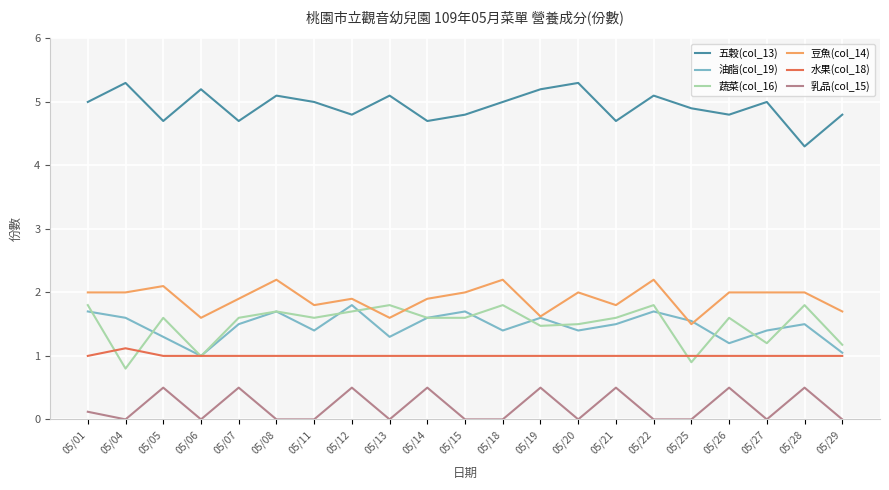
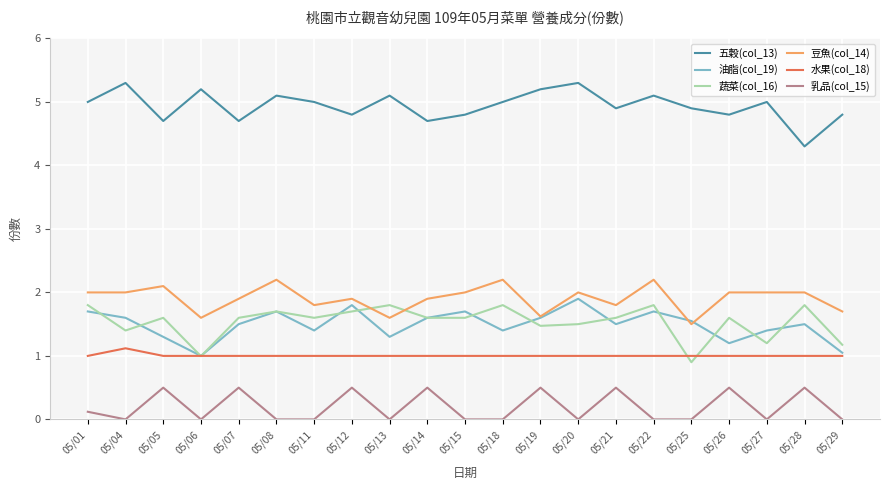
  {
    "五穀(col_13)": {
      "05/01": 5.0,
      "05/04": 5.3,
      "05/05": 4.7,
      "05/06": 5.2,
      "05/07": 4.7,
      "05/08": 5.1,
      "05/11": 5.0,
      "05/12": 4.8,
      "05/13": 5.1,
      "05/14": 4.7,
      "05/15": 4.8,
      "05/18": 5.0,
      "05/19": 5.2,
      "05/20": 5.3,
-     "05/21": 4.7,
+     "05/21": 4.9,
      "05/22": 5.1,
      "05/25": 4.9,
      "05/26": 4.8,
      "05/27": 5.0,
      "05/28": 4.3,
      "05/29": 4.8
    },
    "油脂(col_19)": {
      "05/01": 1.7,
      "05/04": 1.6,
      "05/05": 1.3,
      "05/07": 1.5,
      "05/11": 1.4,
      "05/12": 1.8,
      "05/13": 1.3,
      "05/15": 1.7,
      "05/18": 1.4,
-     "05/20": 1.4,
+     "05/20": 1.9,
      "05/21": 1.5,
      "05/22": 1.7,
      "05/25": 1.6,
      "05/26": 1.2,
      "05/27": 1.4,
      "05/28": 1.5,
      "05/29": 1.1
    },
    "蔬菜(col_16)": {
      "05/01": 1.8,
-     "05/04": 0.8,
+     "05/04": 1.4,
      "05/05": 1.6,
      "05/07": 1.6,
      "05/11": 1.6,
      "05/12": 1.7,
      "05/13": 1.8,
      "05/15": 1.6,
      "05/18": 1.8,
      "05/19": 1.5,
      "05/20": 1.5,
      "05/21": 1.6,
      "05/22": 1.8,
      "05/25": 0.9,
      "05/26": 1.6,
      "05/27": 1.2,
      "05/28": 1.8,
      "05/29": 1.2
    },
    "乳品(col_15)": {
      "05/01": 0.1,
      "05/04": 0.0,
      "05/05": 0.5,
      "05/06": 0.0,
      "05/07": 0.5,
      "05/08": 0.0,
      "05/11": 0.0,
      "05/12": 0.5,
      "05/13": 0.0,
      "05/14": 0.5,
      "05/15": 0.0,
      "05/18": 0.0,
      "05/19": 0.5,
      "05/20": 0.0,
      "05/21": 0.5,
      "05/22": 0.0,
      "05/25": 0.0,
      "05/26": 0.5,
      "05/27": 0.0,
      "05/28": 0.5,
      "05/29": 0.0
    }
  }
